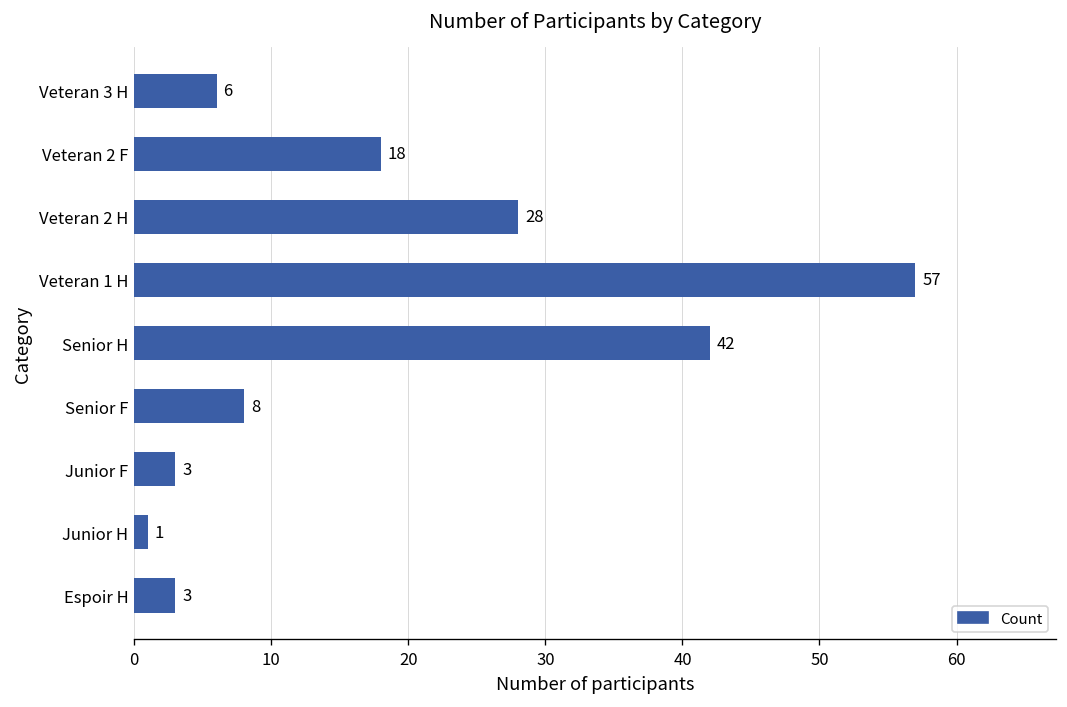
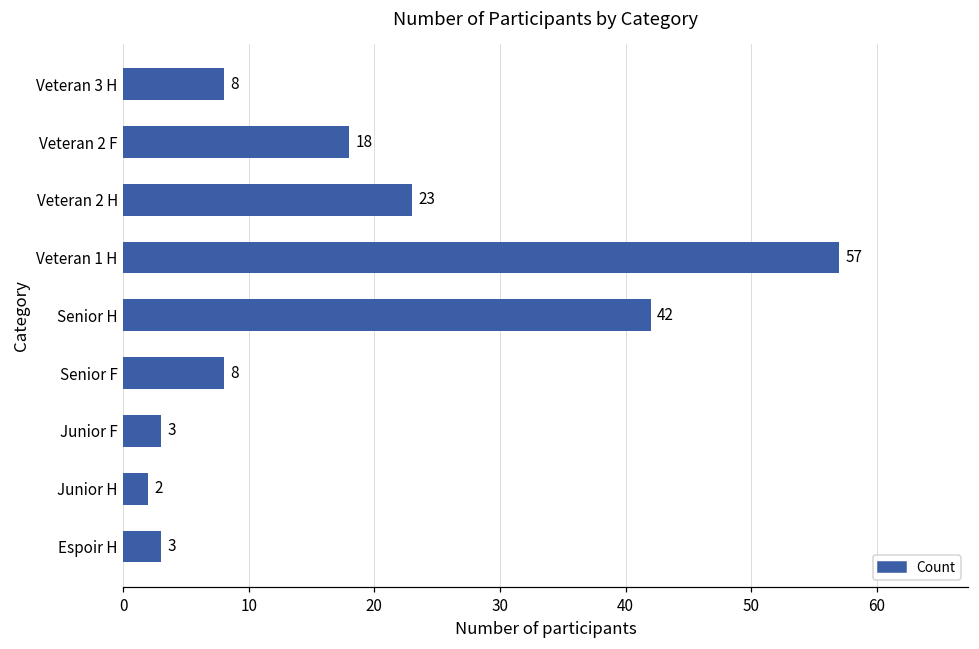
  {
-   "Veteran 3 H": 6,
+   "Veteran 3 H": 8,
    "Veteran 2 F": 18,
-   "Veteran 2 H": 28,
+   "Veteran 2 H": 23,
    "Veteran 1 H": 57,
    "Senior H": 42,
    "Senior F": 8,
    "Junior F": 3,
-   "Junior H": 1,
+   "Junior H": 2,
    "Espoir H": 3
  }
